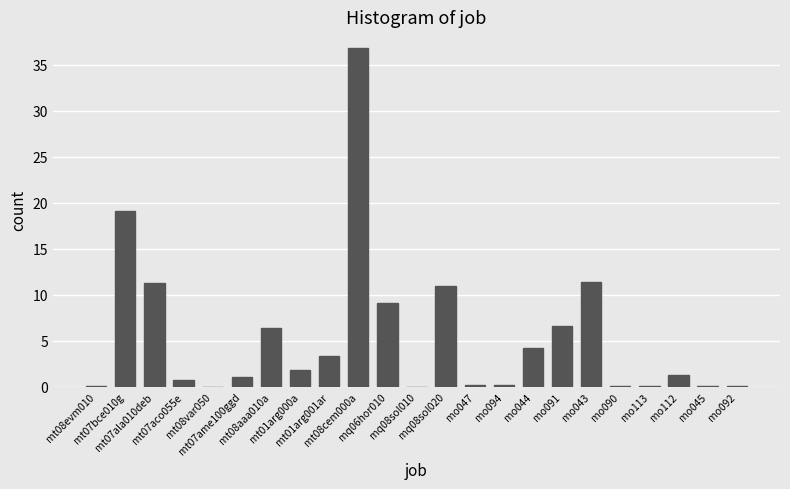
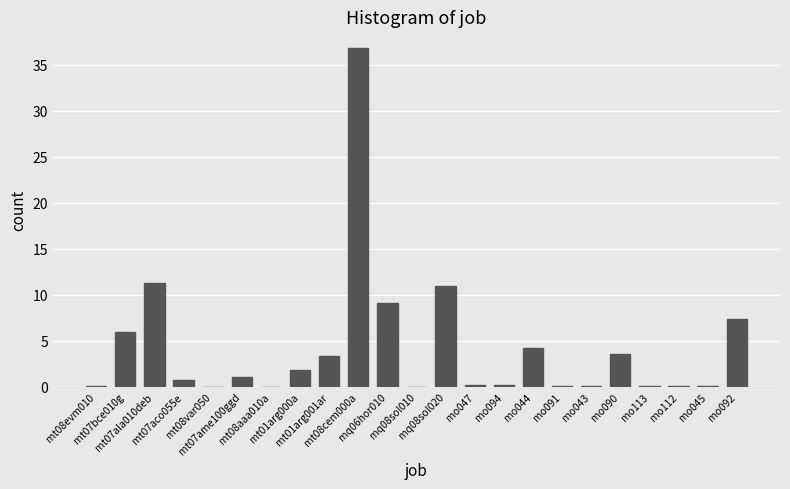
  {
-   "mt07bce010g": 19,
+   "mt07bce010g": 6,
    "mt07ala010deb": 11,
    "mt07aco055e": 1,
    "mt07ame100ggd": 1,
-   "mt08aaa010a": 6,
+   "mt08aaa010a": 0,
    "mt01arg000a": 2,
    "mt01arg001ar": 3,
    "mt08cem000a": 37,
    "mq06hor010": 9,
    "mq08sol020": 11,
    "mo044": 4,
-   "mo091": 7,
-   "mo043": 11,
-   "mo090": 0,
-   "mo112": 1,
-   "mo092": 0
+   "mo091": 0,
+   "mo043": 0,
+   "mo090": 4,
+   "mo112": 0,
+   "mo092": 7
  }
